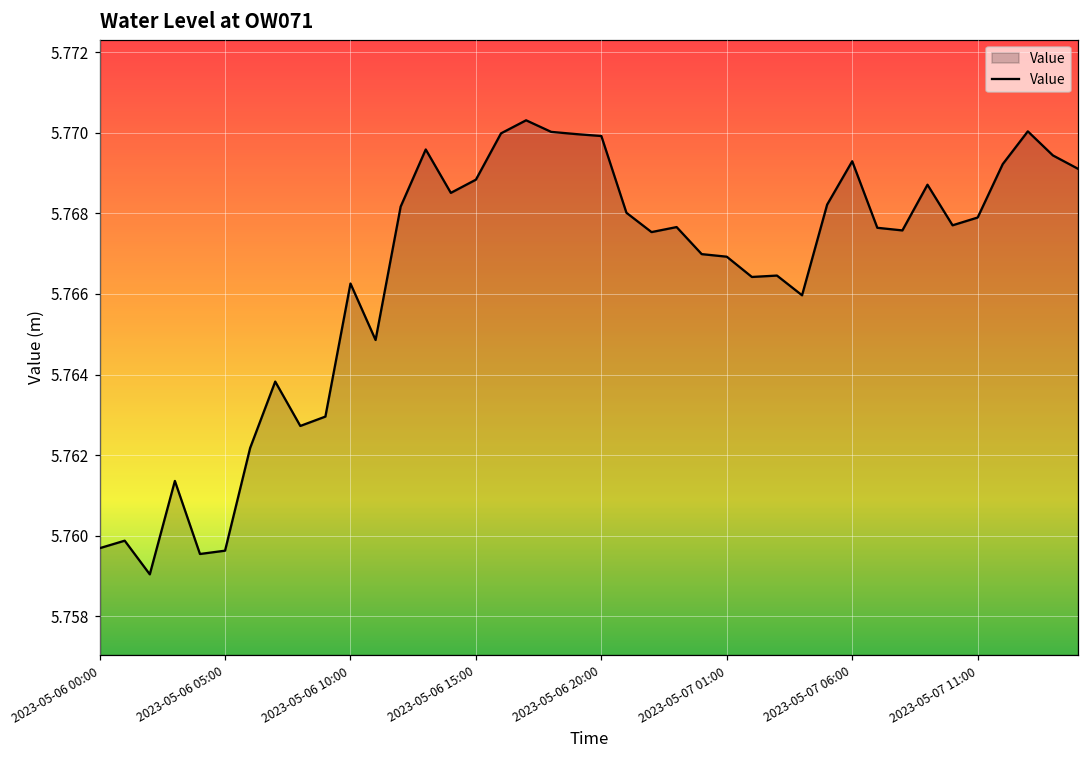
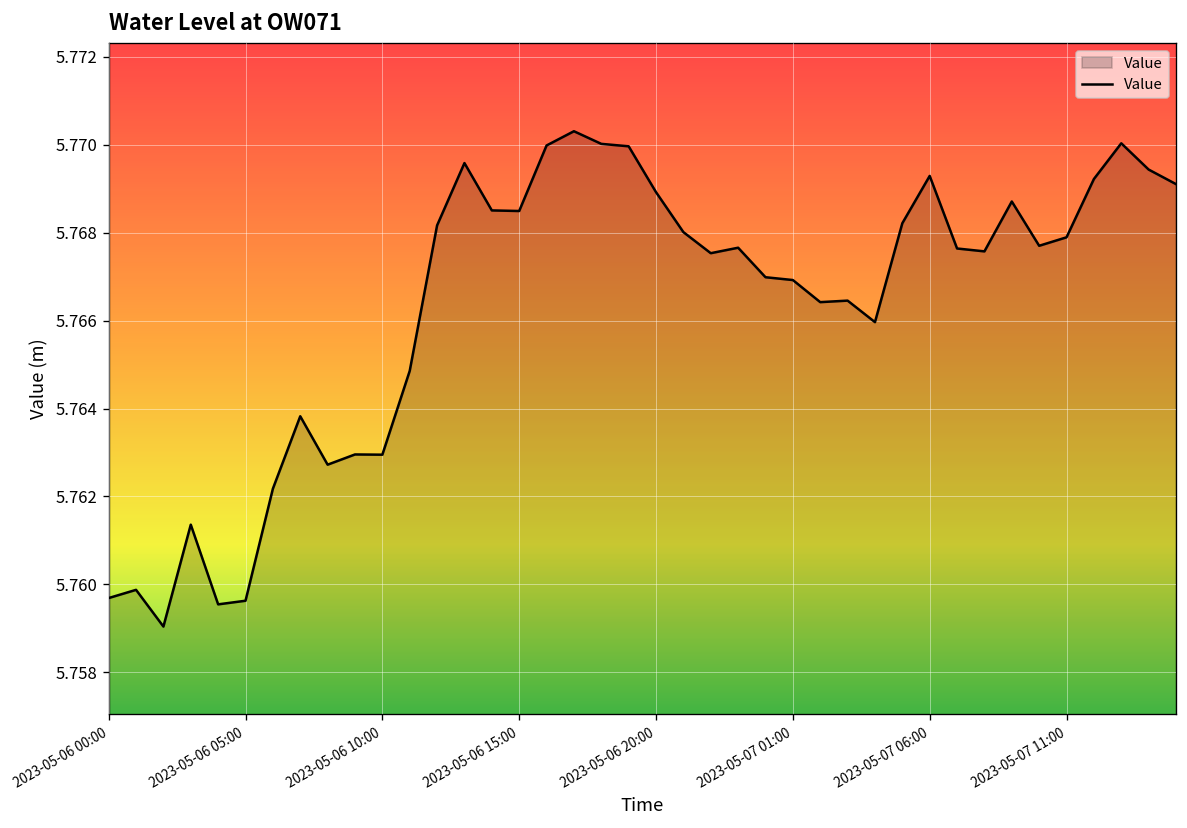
  {
    "2023-05-06 00:00": 5.7597,
    "2023-05-06 05:00": 5.7596,
-   "2023-05-06 10:00": 5.7663,
-   "2023-05-06 15:00": 5.7688,
-   "2023-05-06 20:00": 5.7699,
+   "2023-05-06 10:00": 5.7630,
+   "2023-05-06 15:00": 5.7685,
+   "2023-05-06 20:00": 5.7689,
    "2023-05-07 01:00": 5.7669,
    "2023-05-07 06:00": 5.7693,
    "2023-05-07 11:00": 5.7679
  }
